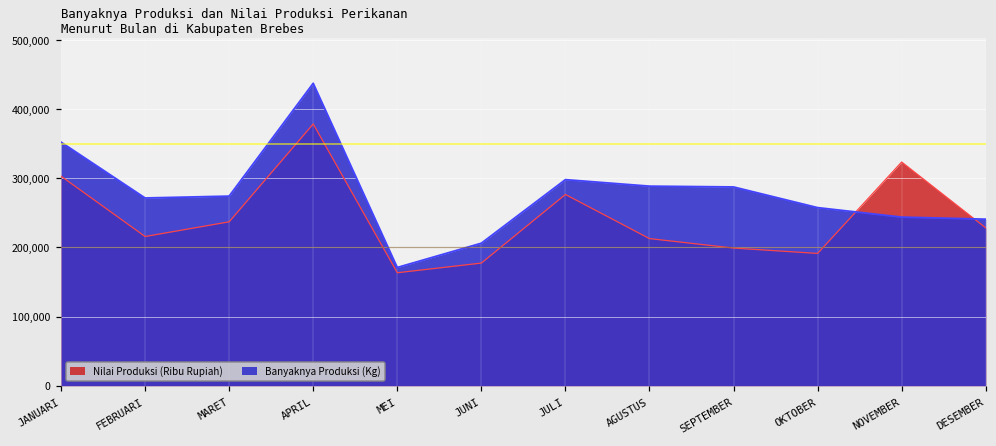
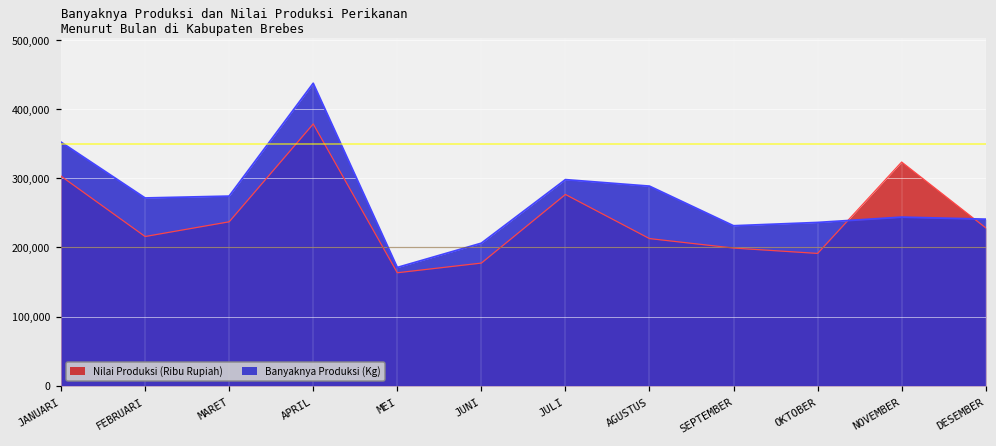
  {
    "Nilai Produksi (Ribu Rupiah)": {
      "JANUARI": "300,000",
      "FEBRUARI": "220,000",
      "MARET": "240,000",
      "APRIL": "380,000",
      "MEI": "160,000",
      "JUNI": "180,000",
      "JULI": "280,000",
      "AGUSTUS": "210,000",
      "SEPTEMBER": "200,000",
      "OKTOBER": "190,000",
      "NOVEMBER": "320,000",
      "DESEMBER": "230,000"
    },
    "Banyaknya Produksi (Kg)": {
      "JANUARI": "350,000",
      "FEBRUARI": "270,000",
      "MARET": "270,000",
      "APRIL": "440,000",
      "MEI": "170,000",
      "JUNI": "210,000",
      "JULI": "300,000",
      "AGUSTUS": "290,000",
-     "SEPTEMBER": "290,000",
-     "OKTOBER": "260,000",
+     "SEPTEMBER": "230,000",
+     "OKTOBER": "240,000",
      "NOVEMBER": "240,000",
      "DESEMBER": "240,000"
    }
  }
